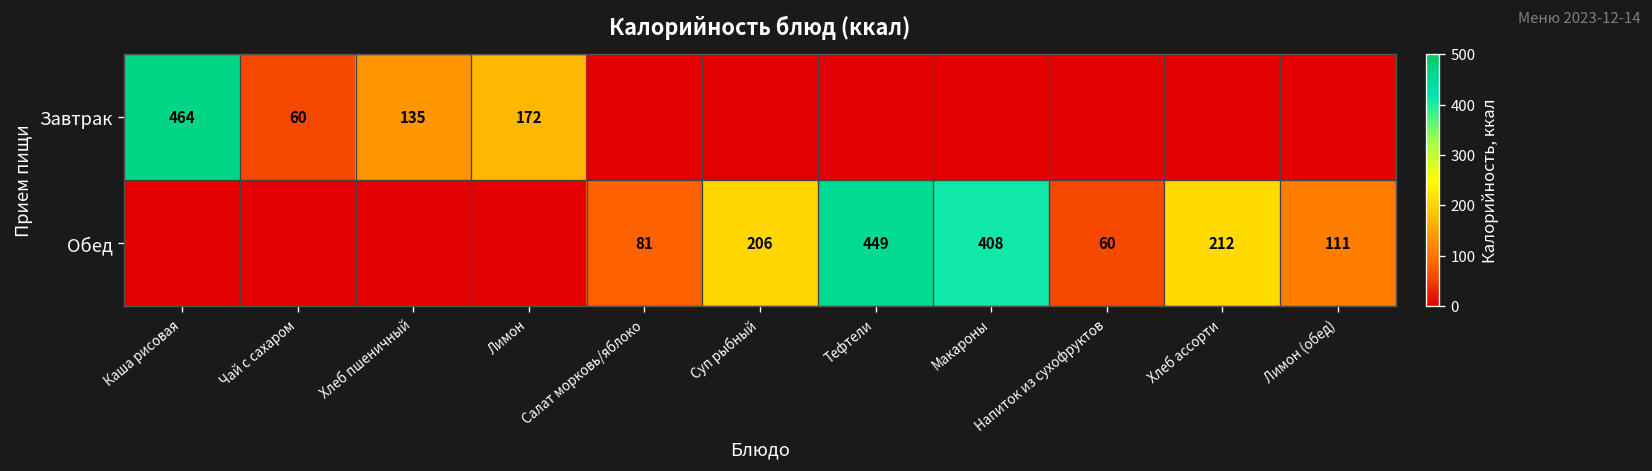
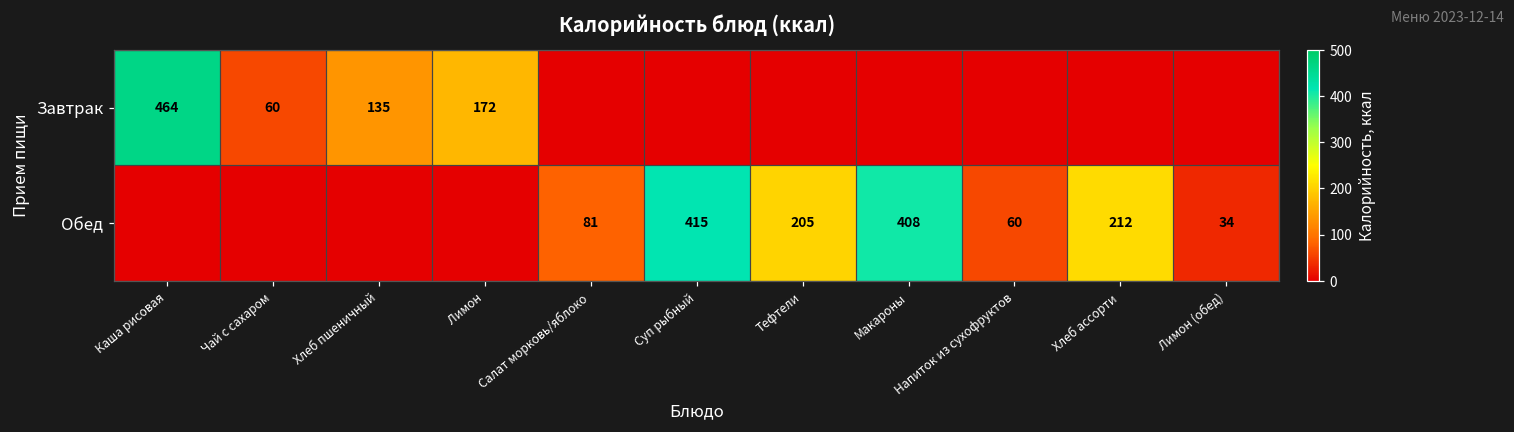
  {
    "Завтрак": {
      "Каша рисовая": 464,
      "Чай с сахаром": 60,
      "Хлеб пшеничный": 135,
      "Лимон": 172
    },
    "Обед": {
      "Салат морковь/яблоко": 81,
-     "Суп рыбный": 206,
-     "Тефтели": 449,
+     "Суп рыбный": 415,
+     "Тефтели": 205,
      "Макароны": 408,
      "Напиток из сухофруктов": 60,
      "Хлеб ассорти": 212,
-     "Лимон (обед)": 111
+     "Лимон (обед)": 34
    }
  }
